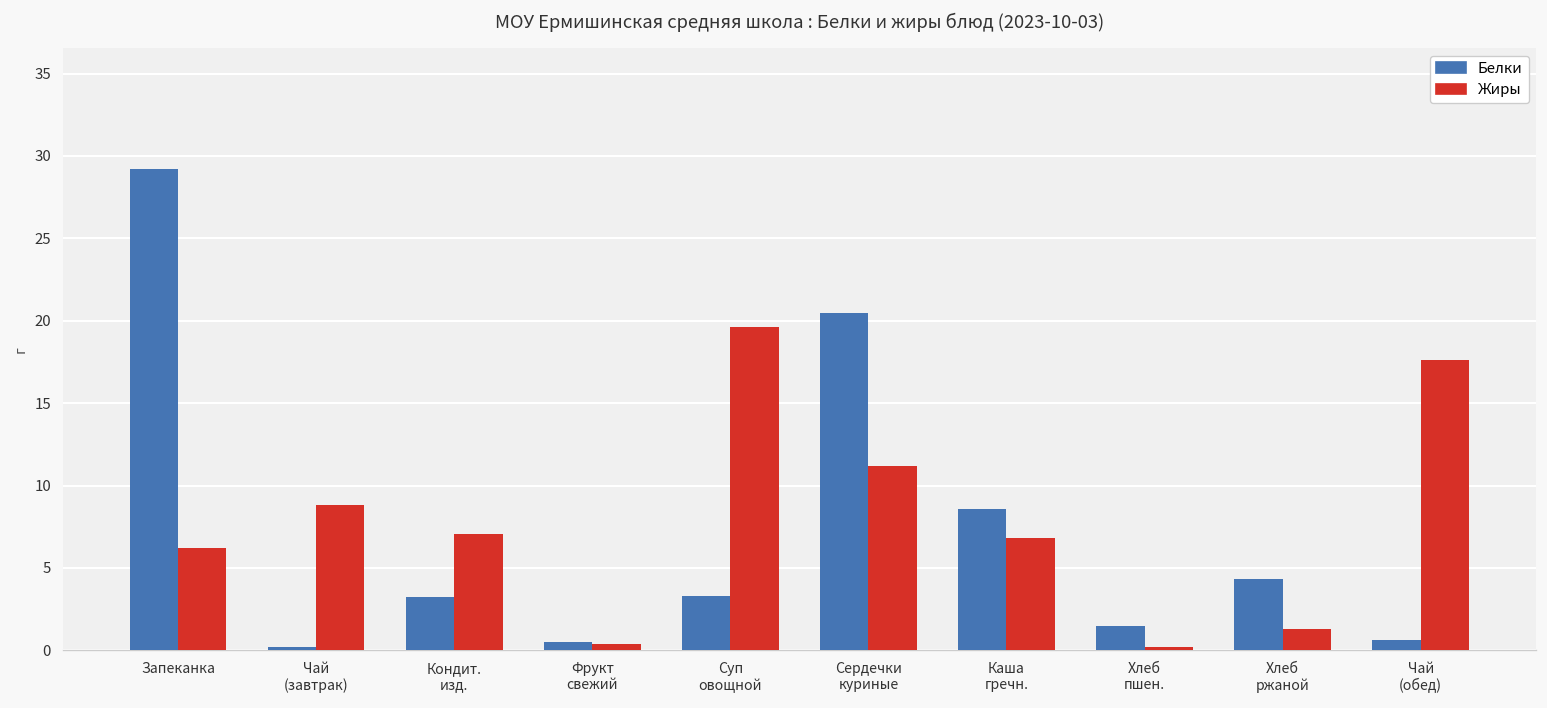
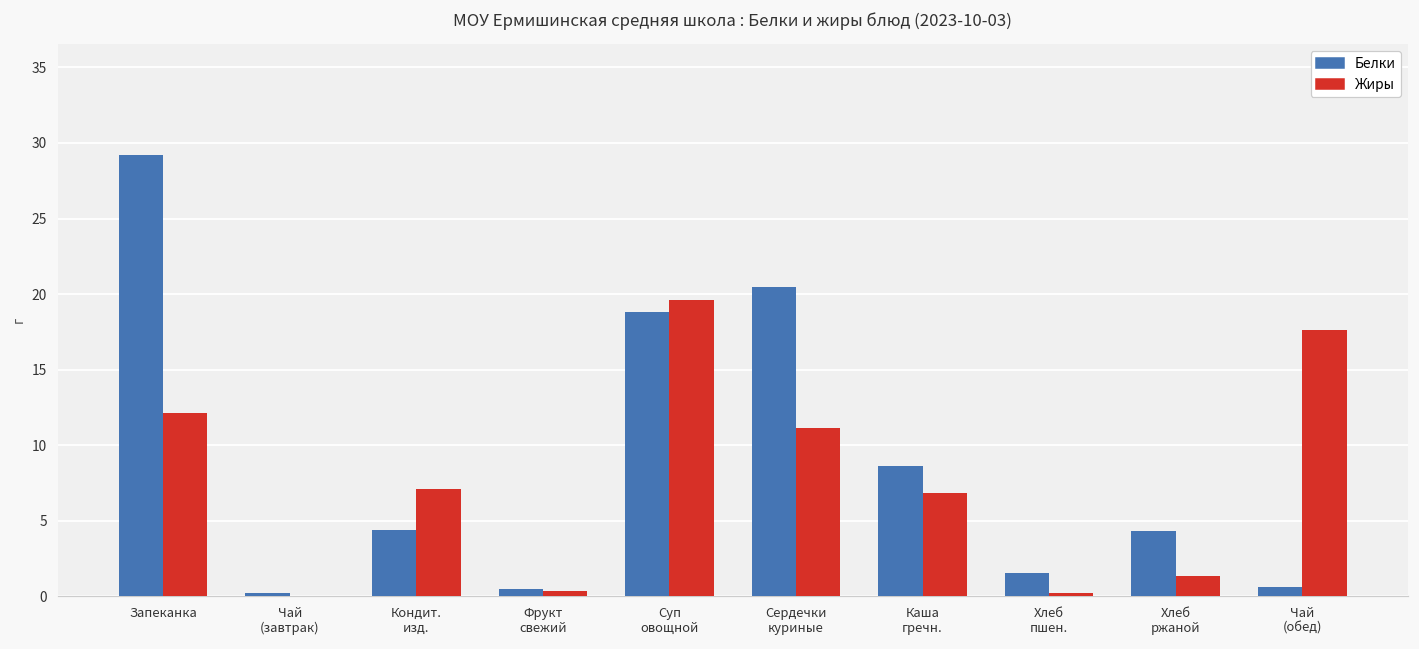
  {
    "Белки": {
      "Запеканка": 29.2,
      "Чай (завтрак)": 0.2,
-     "Кондит. изд.": 3.2,
+     "Кондит. изд.": 4.4,
      "Фрукт свежий": 0.5,
-     "Суп овощной": 3.3,
+     "Суп овощной": 18.8,
      "Сердечки куриные": 20.5,
      "Каша гречн.": 8.6,
      "Хлеб пшен.": 1.5,
      "Хлеб ржаной": 4.3,
      "Чай (обед)": 0.6
    },
    "Жиры": {
-     "Запеканка": 6.2,
-     "Чай (завтрак)": 8.8,
+     "Запеканка": 12.1,
+     "Чай (завтрак)": 0.0,
      "Кондит. изд.": 7.1,
      "Фрукт свежий": 0.4,
      "Суп овощной": 19.6,
      "Сердечки куриные": 11.2,
      "Каша гречн.": 6.8,
      "Хлеб пшен.": 0.2,
      "Хлеб ржаной": 1.3,
      "Чай (обед)": 17.6
    }
  }
